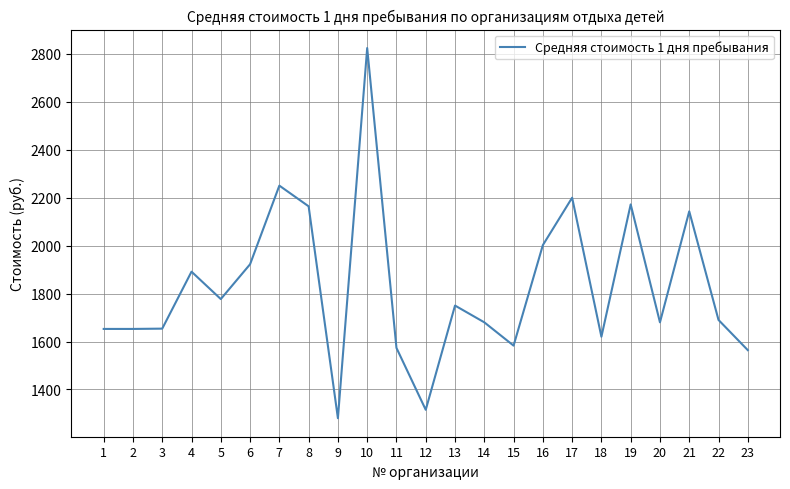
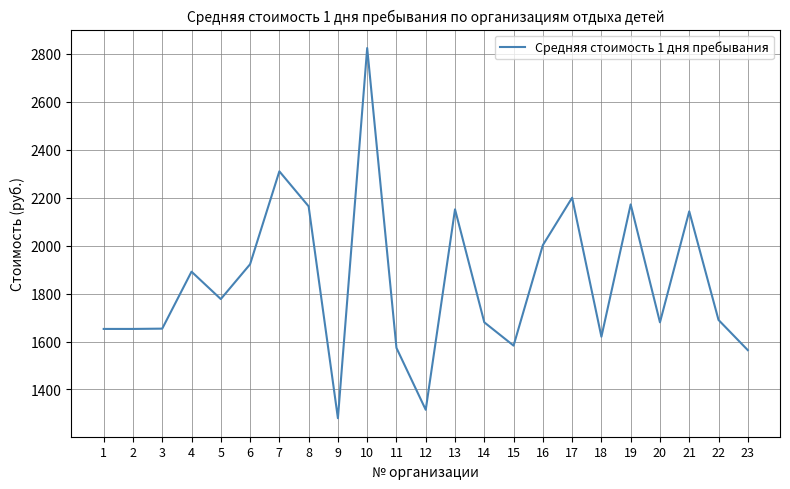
  {
    "1": 1650,
    "2": 1650,
    "3": 1650,
    "4": 1890,
    "5": 1780,
    "6": 1920,
-   "7": 2250,
+   "7": 2310,
    "8": 2160,
    "9": 1280,
    "10": 2820,
    "11": 1570,
    "12": 1320,
-   "13": 1750,
+   "13": 2150,
    "14": 1680,
    "15": 1580,
    "16": 2000,
    "17": 2200,
    "18": 1620,
    "19": 2170,
    "20": 1680,
    "21": 2140,
    "22": 1690,
    "23": 1560
  }
